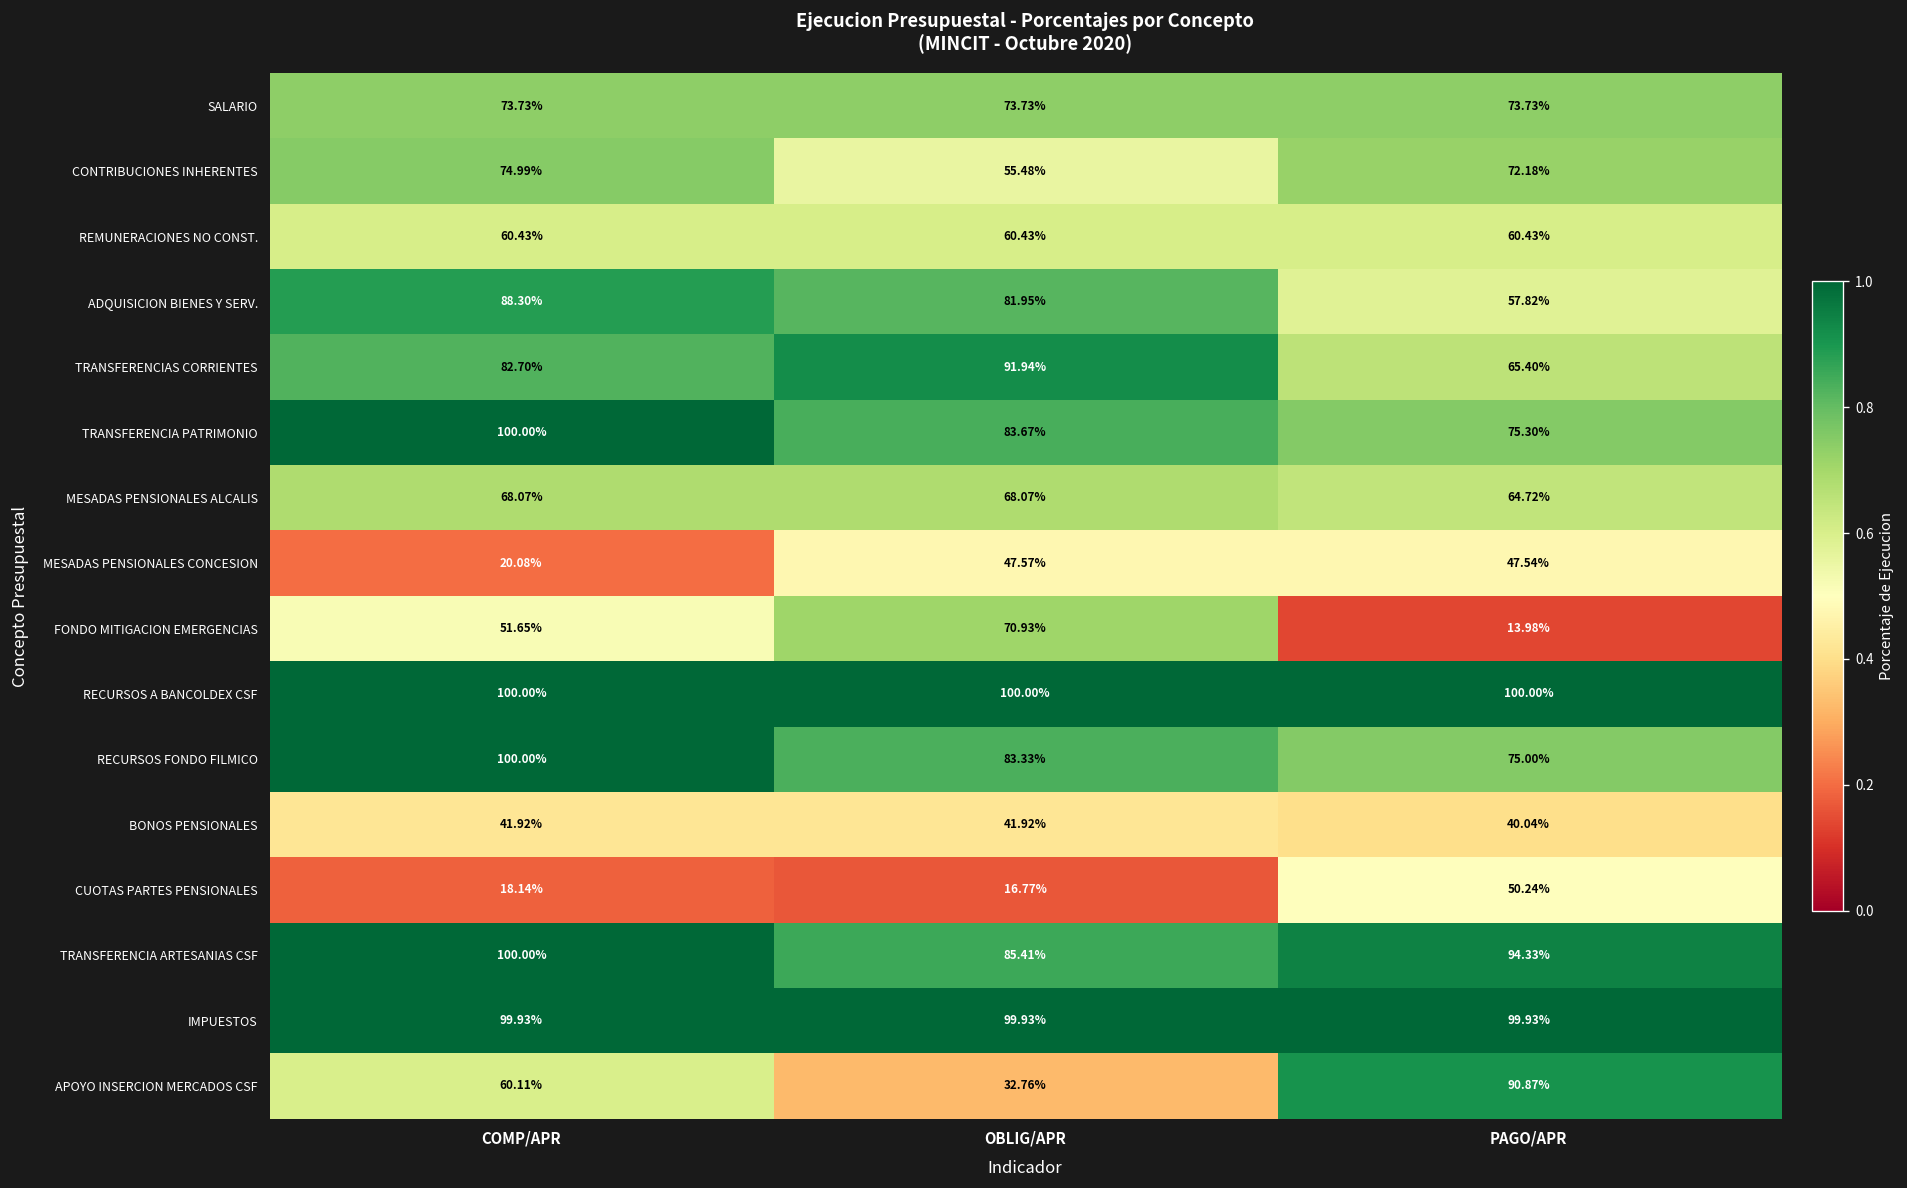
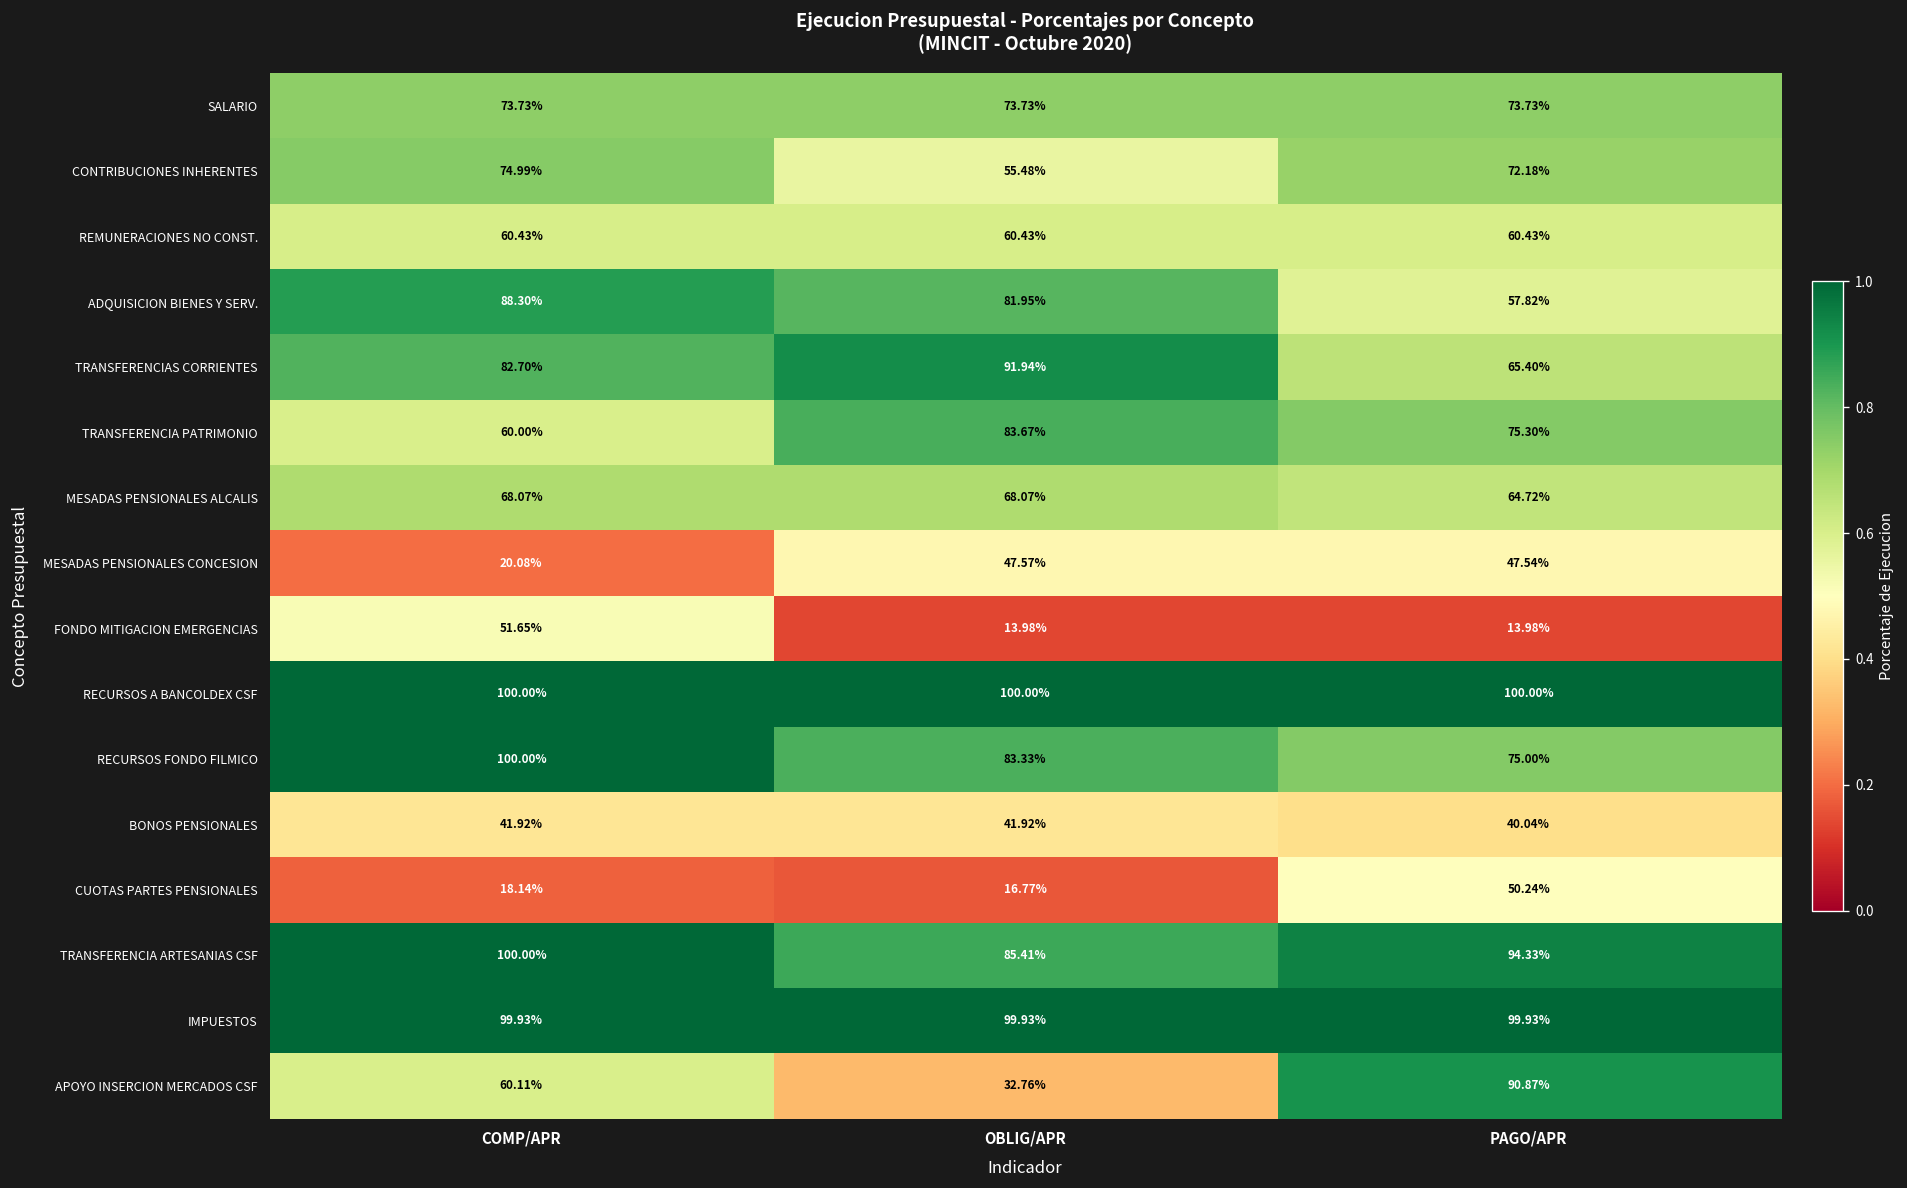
  {
    "SALARIO": {
      "COMP/APR": "73.73%",
      "OBLIG/APR": "73.73%",
      "PAGO/APR": "73.73%"
    },
    "CONTRIBUCIONES INHERENTES": {
      "COMP/APR": "74.99%",
      "OBLIG/APR": "55.48%",
      "PAGO/APR": "72.18%"
    },
    "REMUNERACIONES NO CONST.": {
      "COMP/APR": "60.43%",
      "OBLIG/APR": "60.43%",
      "PAGO/APR": "60.43%"
    },
    "ADQUISICION BIENES Y SERV.": {
      "COMP/APR": "88.30%",
      "OBLIG/APR": "81.95%",
      "PAGO/APR": "57.82%"
    },
    "TRANSFERENCIAS CORRIENTES": {
      "COMP/APR": "82.70%",
      "OBLIG/APR": "91.94%",
      "PAGO/APR": "65.40%"
    },
    "TRANSFERENCIA PATRIMONIO": {
-     "COMP/APR": "100.00%",
+     "COMP/APR": "60.00%",
      "OBLIG/APR": "83.67%",
      "PAGO/APR": "75.30%"
    },
    "MESADAS PENSIONALES ALCALIS": {
      "COMP/APR": "68.07%",
      "OBLIG/APR": "68.07%",
      "PAGO/APR": "64.72%"
    },
    "MESADAS PENSIONALES CONCESION": {
      "COMP/APR": "20.08%",
      "OBLIG/APR": "47.57%",
      "PAGO/APR": "47.54%"
    },
    "FONDO MITIGACION EMERGENCIAS": {
      "COMP/APR": "51.65%",
-     "OBLIG/APR": "70.93%",
+     "OBLIG/APR": "13.98%",
      "PAGO/APR": "13.98%"
    },
    "RECURSOS A BANCOLDEX CSF": {
      "COMP/APR": "100.00%",
      "OBLIG/APR": "100.00%",
      "PAGO/APR": "100.00%"
    },
    "RECURSOS FONDO FILMICO": {
      "COMP/APR": "100.00%",
      "OBLIG/APR": "83.33%",
      "PAGO/APR": "75.00%"
    },
    "BONOS PENSIONALES": {
      "COMP/APR": "41.92%",
      "OBLIG/APR": "41.92%",
      "PAGO/APR": "40.04%"
    },
    "CUOTAS PARTES PENSIONALES": {
      "COMP/APR": "18.14%",
      "OBLIG/APR": "16.77%",
      "PAGO/APR": "50.24%"
    },
    "TRANSFERENCIA ARTESANIAS CSF": {
      "COMP/APR": "100.00%",
      "OBLIG/APR": "85.41%",
      "PAGO/APR": "94.33%"
    },
    "IMPUESTOS": {
      "COMP/APR": "99.93%",
      "OBLIG/APR": "99.93%",
      "PAGO/APR": "99.93%"
    },
    "APOYO INSERCION MERCADOS CSF": {
      "COMP/APR": "60.11%",
      "OBLIG/APR": "32.76%",
      "PAGO/APR": "90.87%"
    }
  }
